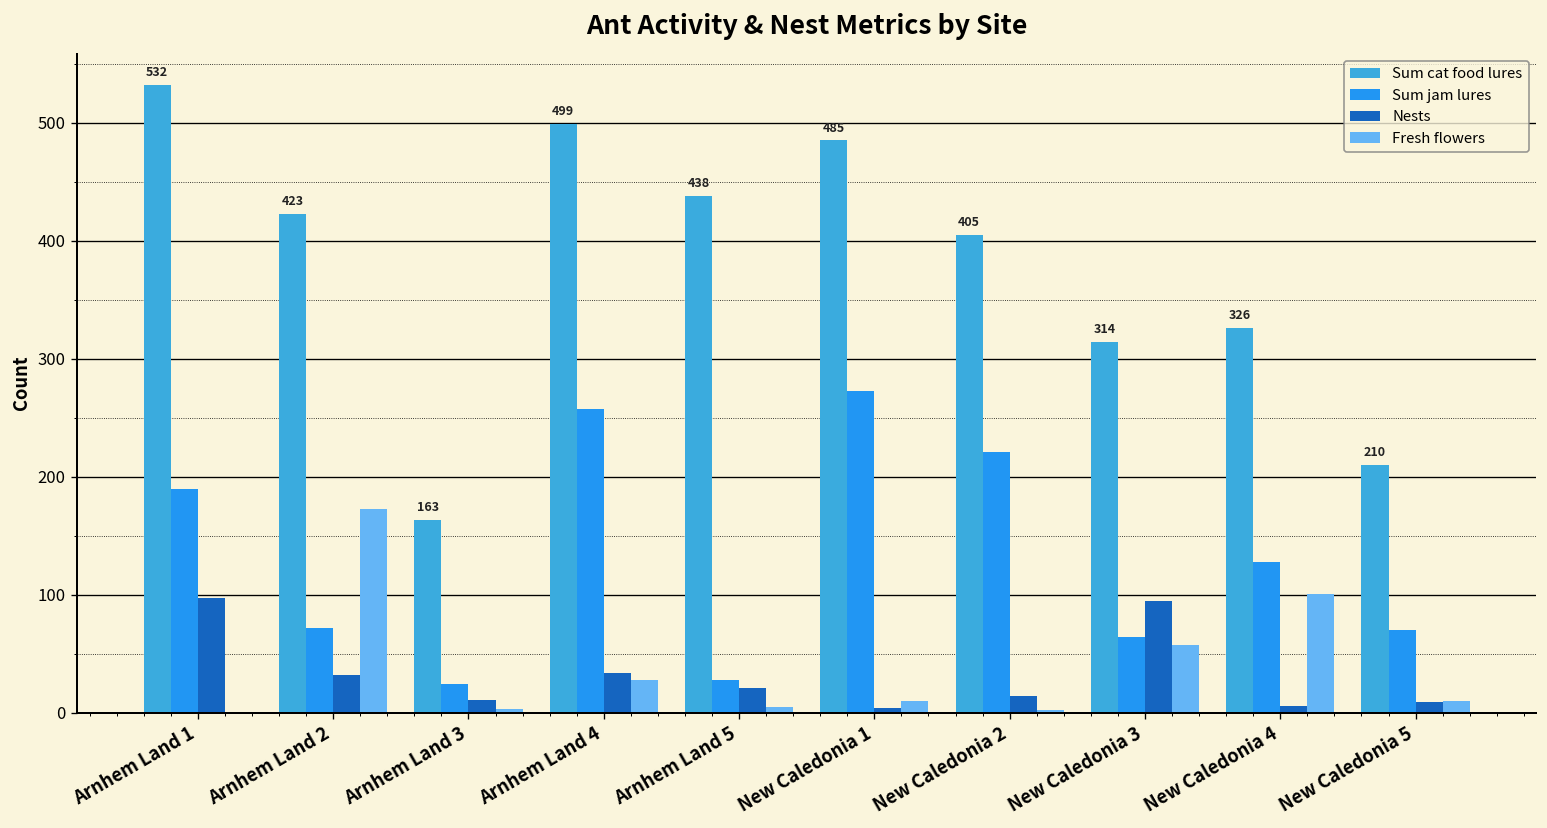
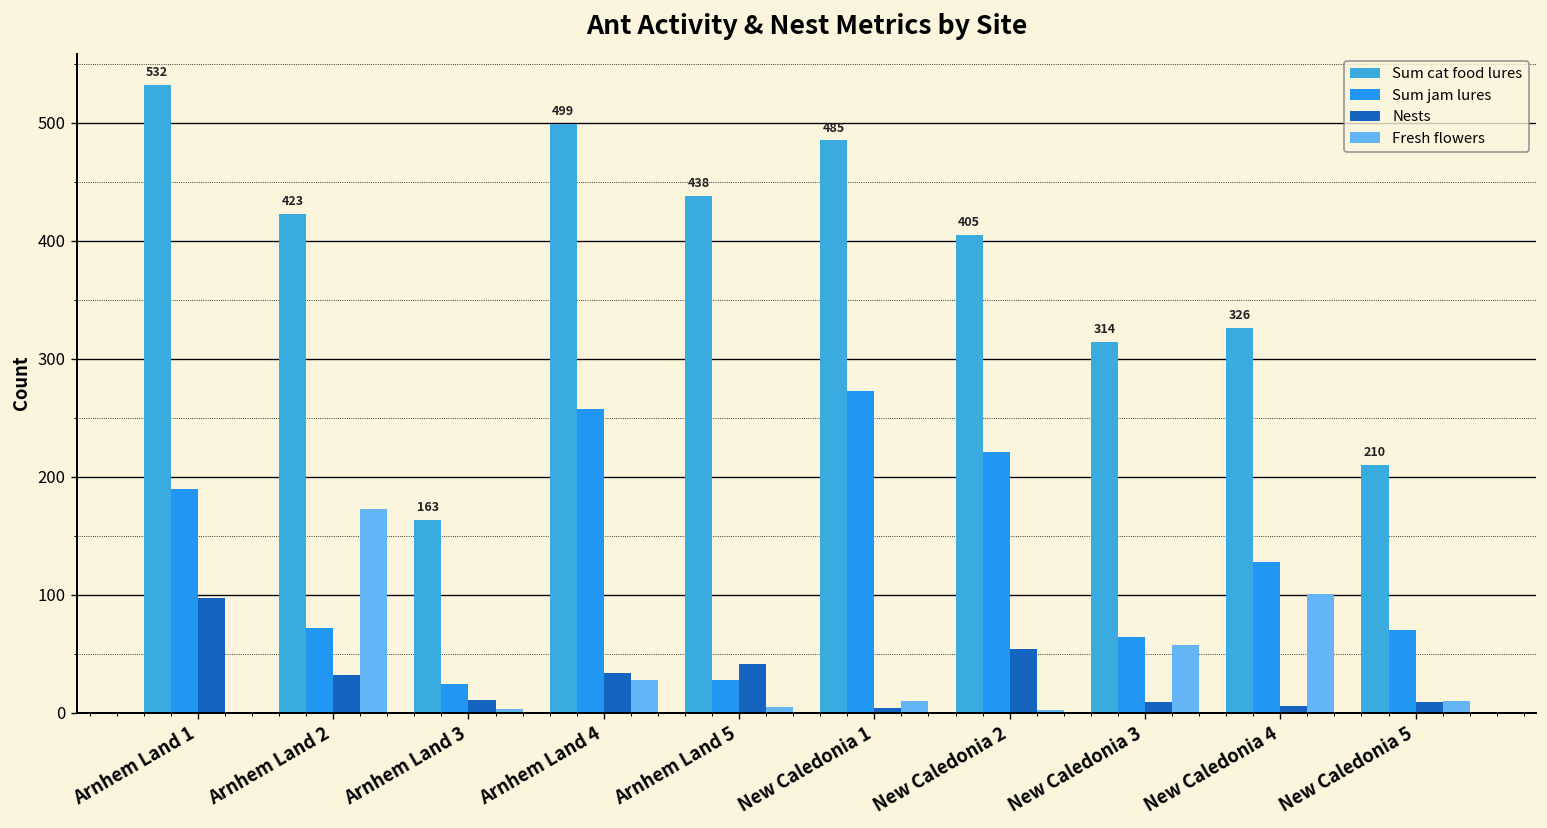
  {
    "Nests": {
      "Arnhem Land 1": 100,
      "Arnhem Land 2": 30,
      "Arnhem Land 3": 10,
      "Arnhem Land 4": 30,
-     "Arnhem Land 5": 20,
+     "Arnhem Land 5": 40,
      "New Caledonia 1": 0,
-     "New Caledonia 2": 10,
-     "New Caledonia 3": 100,
+     "New Caledonia 2": 50,
+     "New Caledonia 3": 10,
      "New Caledonia 4": 10,
      "New Caledonia 5": 10
    }
  }
